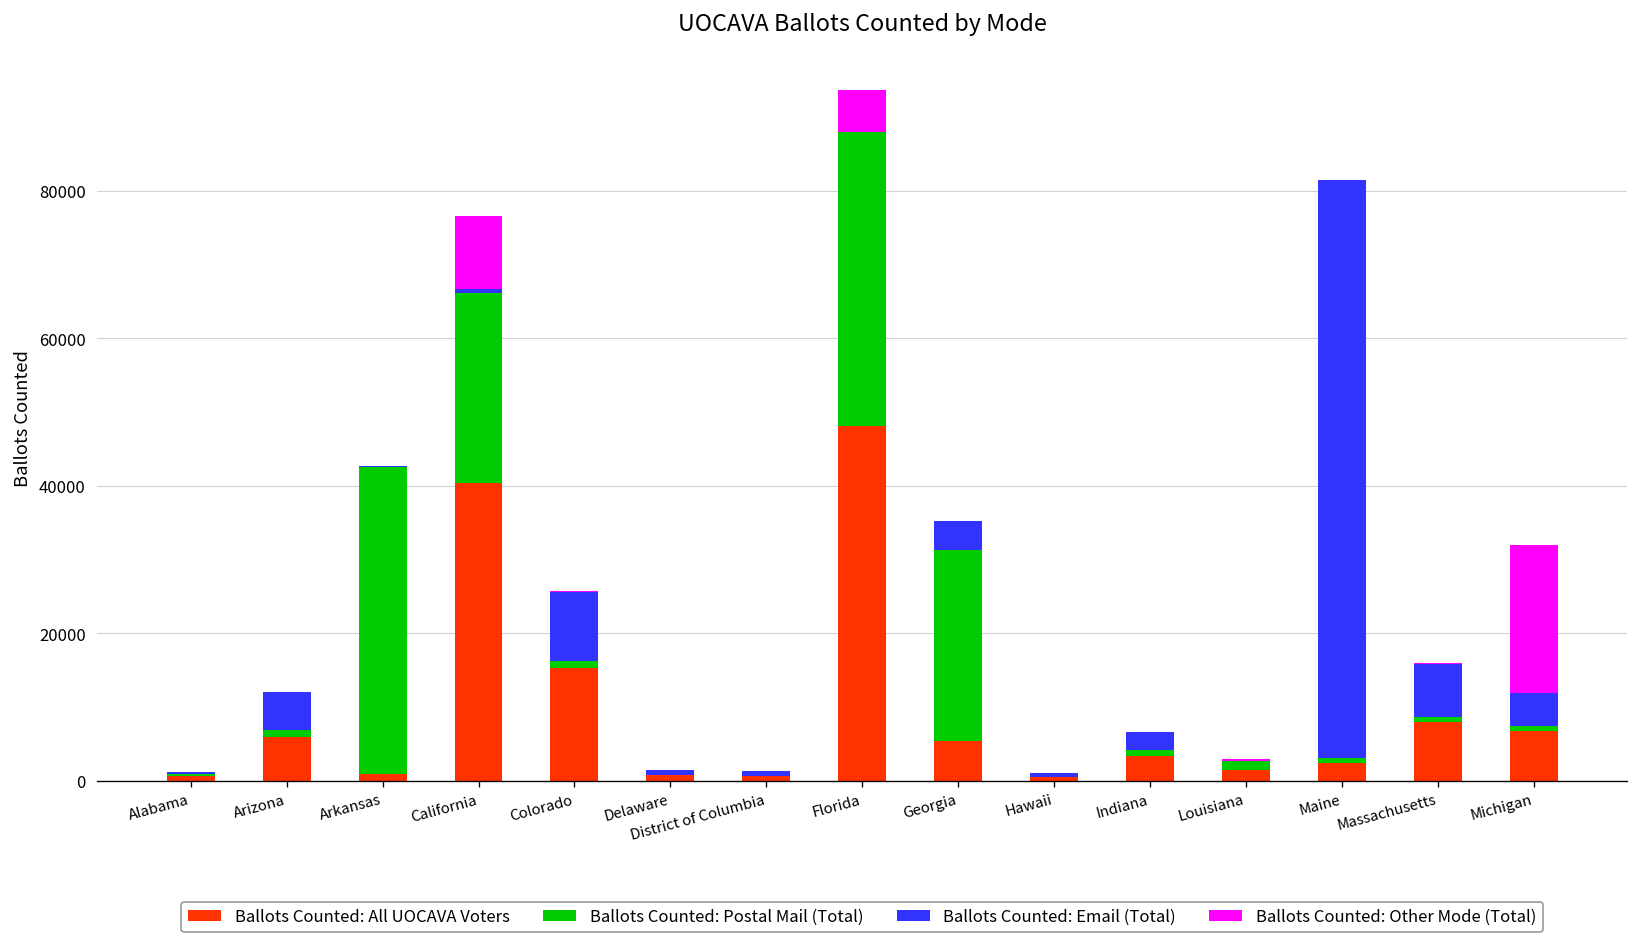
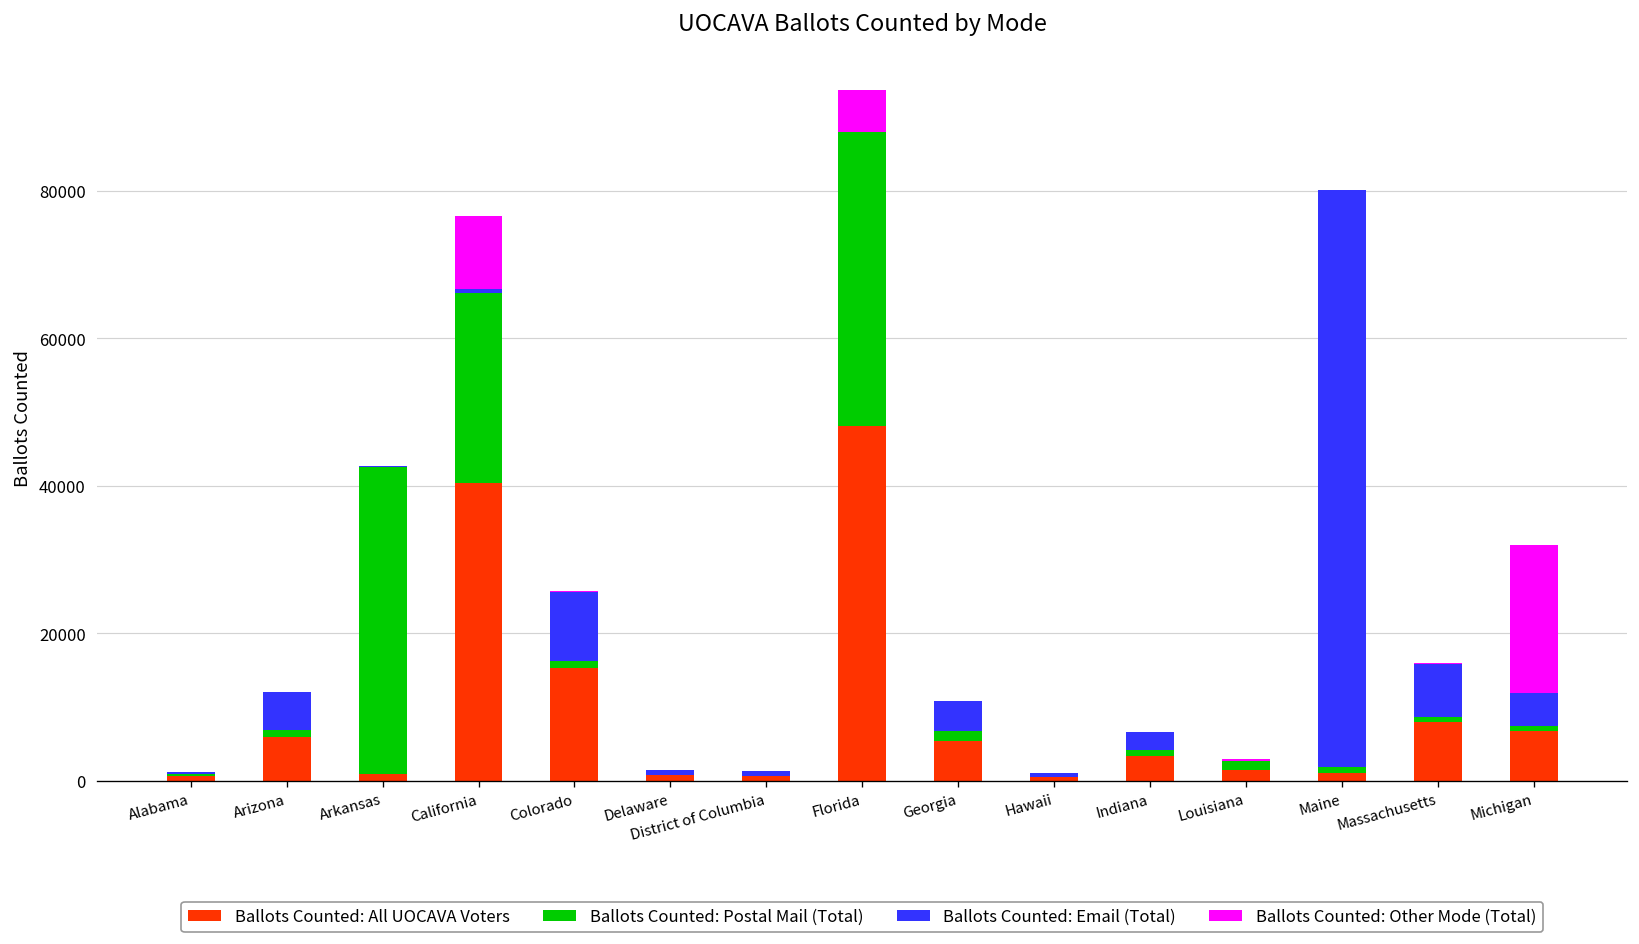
  {
    "Ballots Counted: All UOCAVA Voters": {
      "Alabama": 1000,
      "Arizona": 6000,
      "Arkansas": 1000,
      "California": 40000,
      "Colorado": 15000,
      "Delaware": 1000,
      "District of Columbia": 1000,
      "Florida": 48000,
      "Georgia": 5000,
      "Hawaii": 1000,
      "Indiana": 3000,
      "Louisiana": 1000,
-     "Maine": 2000,
+     "Maine": 1000,
      "Massachusetts": 8000,
      "Michigan": 7000
    },
    "Ballots Counted: Postal Mail (Total)": {
      "Arizona": 1000,
      "Arkansas": 42000,
      "California": 26000,
      "Colorado": 1000,
      "Florida": 40000,
-     "Georgia": 26000,
+     "Georgia": 1000,
      "Indiana": 1000,
      "Louisiana": 1000,
      "Maine": 1000,
      "Massachusetts": 1000,
      "Michigan": 1000
    },
    "Ballots Counted: Email (Total)": {
      "Arizona": 5000,
      "California": 1000,
      "Colorado": 9000,
      "Delaware": 1000,
      "District of Columbia": 1000,
      "Georgia": 4000,
      "Hawaii": 1000,
      "Indiana": 3000,
      "Maine": 78000,
      "Massachusetts": 7000,
      "Michigan": 4000
    },
    "Ballots Counted: Other Mode (Total)": {
      "California": 10000,
      "Florida": 6000,
      "Georgia": 0,
      "Hawaii": 0,
      "Maine": 0,
      "Michigan": 20000
    }
  }
